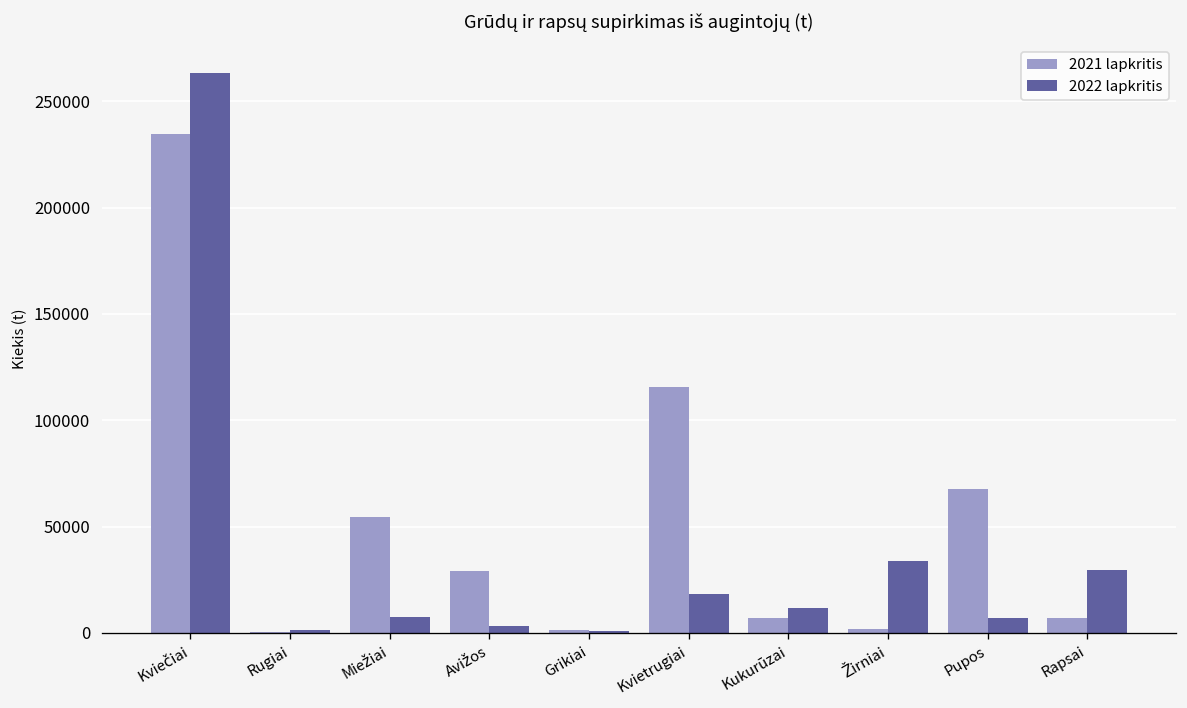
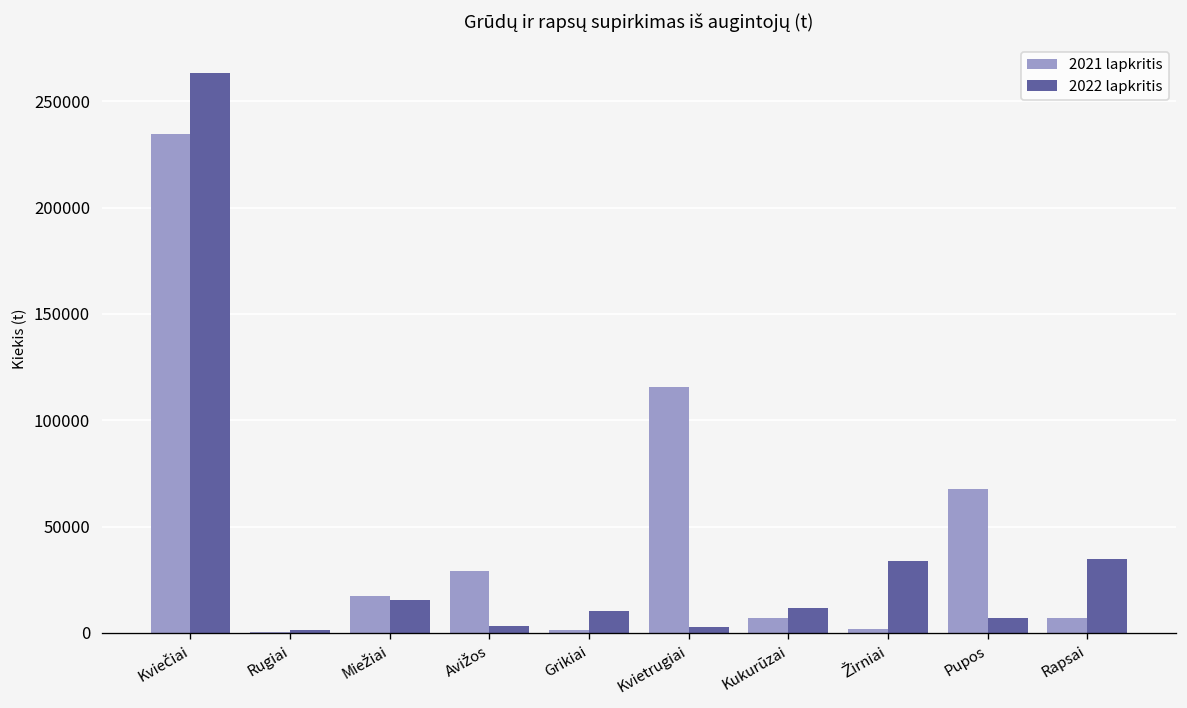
  {
    "2021 lapkritis": {
      "Kviečiai": 235000,
-     "Miežiai": 55000,
+     "Miežiai": 17000,
      "Avižos": 29000,
      "Kvietrugiai": 116000,
      "Kukurūzai": 7000,
      "Žirniai": 2000,
      "Pupos": 68000,
      "Rapsai": 7000
    },
    "2022 lapkritis": {
      "Kviečiai": 264000,
-     "Miežiai": 8000,
+     "Miežiai": 15000,
      "Avižos": 3000,
-     "Grikiai": 1000,
-     "Kvietrugiai": 18000,
+     "Grikiai": 10000,
+     "Kvietrugiai": 3000,
      "Kukurūzai": 12000,
      "Žirniai": 34000,
      "Pupos": 7000,
-     "Rapsai": 30000
+     "Rapsai": 35000
    }
  }
